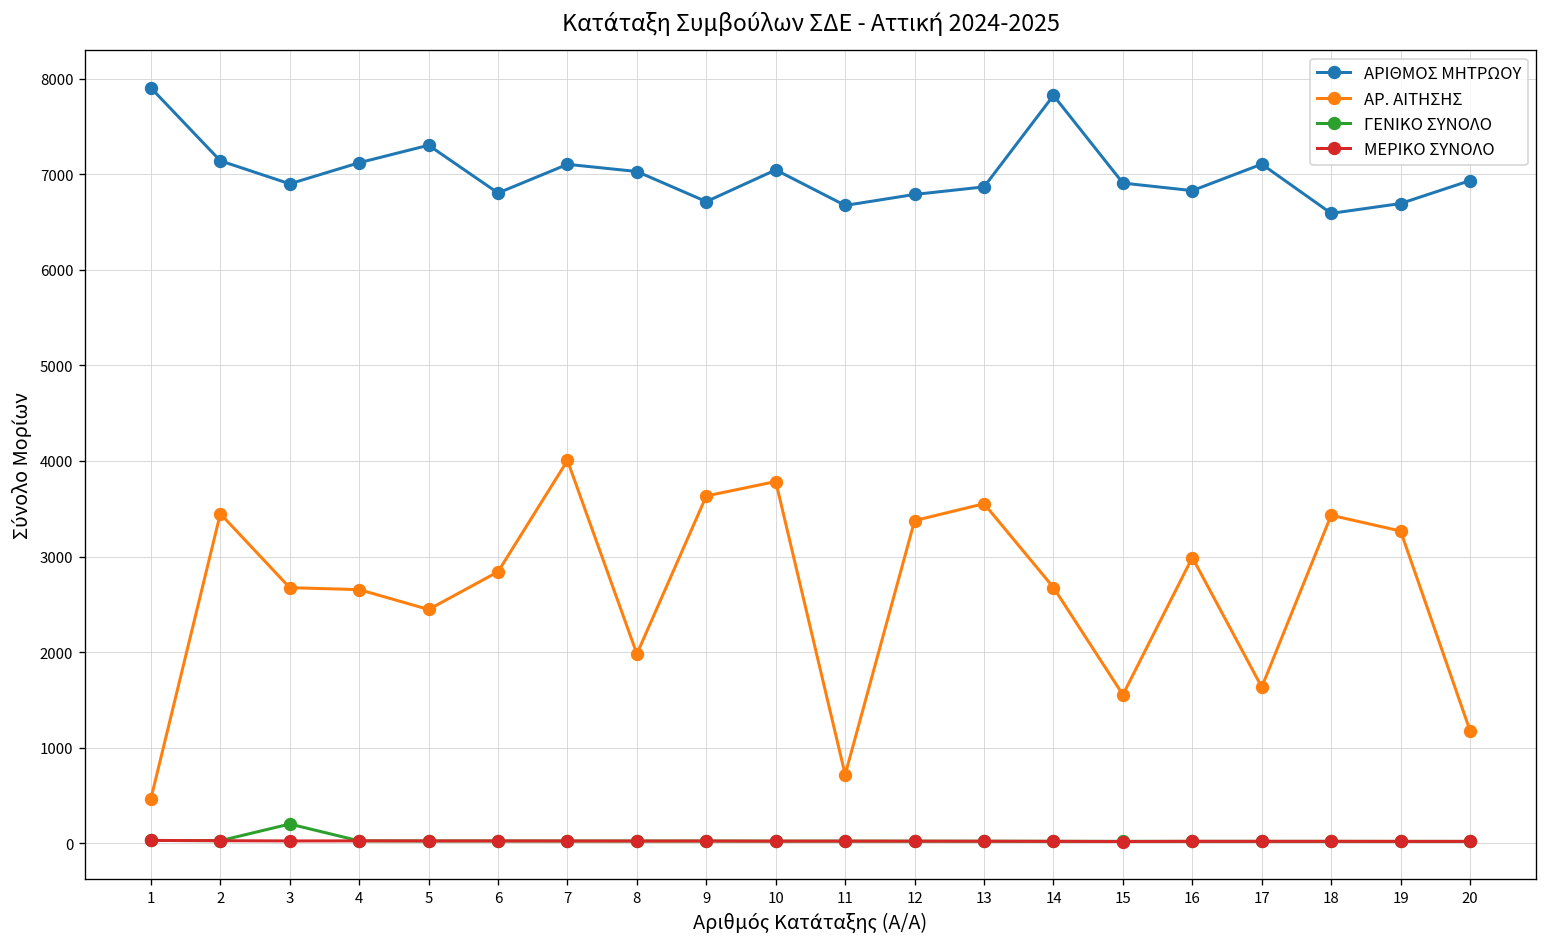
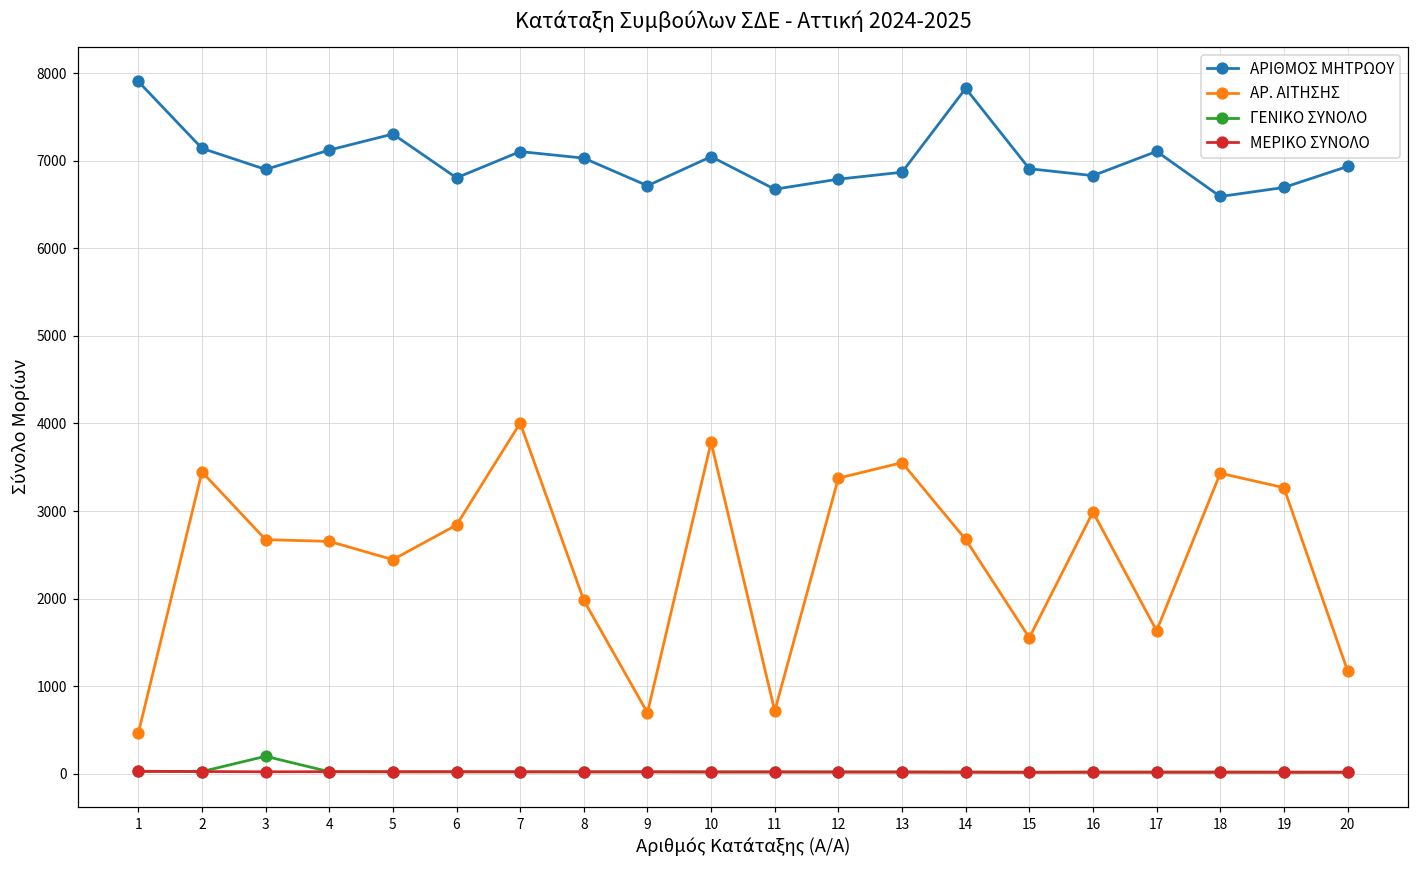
  {
    "ΑΡΙΘΜΟΣ ΜΗΤΡΩΟΥ": {
      "1": 7900,
      "2": 7100,
      "3": 6900,
      "4": 7100,
      "5": 7300,
      "6": 6800,
      "7": 7100,
      "8": 7000,
      "9": 6700,
      "10": 7000,
      "11": 6700,
      "12": 6800,
      "13": 6900,
      "14": 7800,
      "15": 6900,
      "16": 6800,
      "17": 7100,
      "18": 6600,
      "19": 6700,
      "20": 6900
    },
    "ΑΡ. ΑΙΤΗΣΗΣ": {
      "1": 500,
      "2": 3400,
      "3": 2700,
      "4": 2700,
      "5": 2400,
      "6": 2800,
      "7": 4000,
      "8": 2000,
-     "9": 3600,
+     "9": 700,
      "10": 3800,
      "11": 700,
      "12": 3400,
      "13": 3600,
      "14": 2700,
      "15": 1600,
      "16": 3000,
      "17": 1600,
      "18": 3400,
      "19": 3300,
      "20": 1200
    },
    "ΓΕΝΙΚΟ ΣΥΝΟΛΟ": {
      "3": 200
    },
    "ΜΕΡΙΚΟ ΣΥΝΟΛΟ": {
      "3": 0
    }
  }
